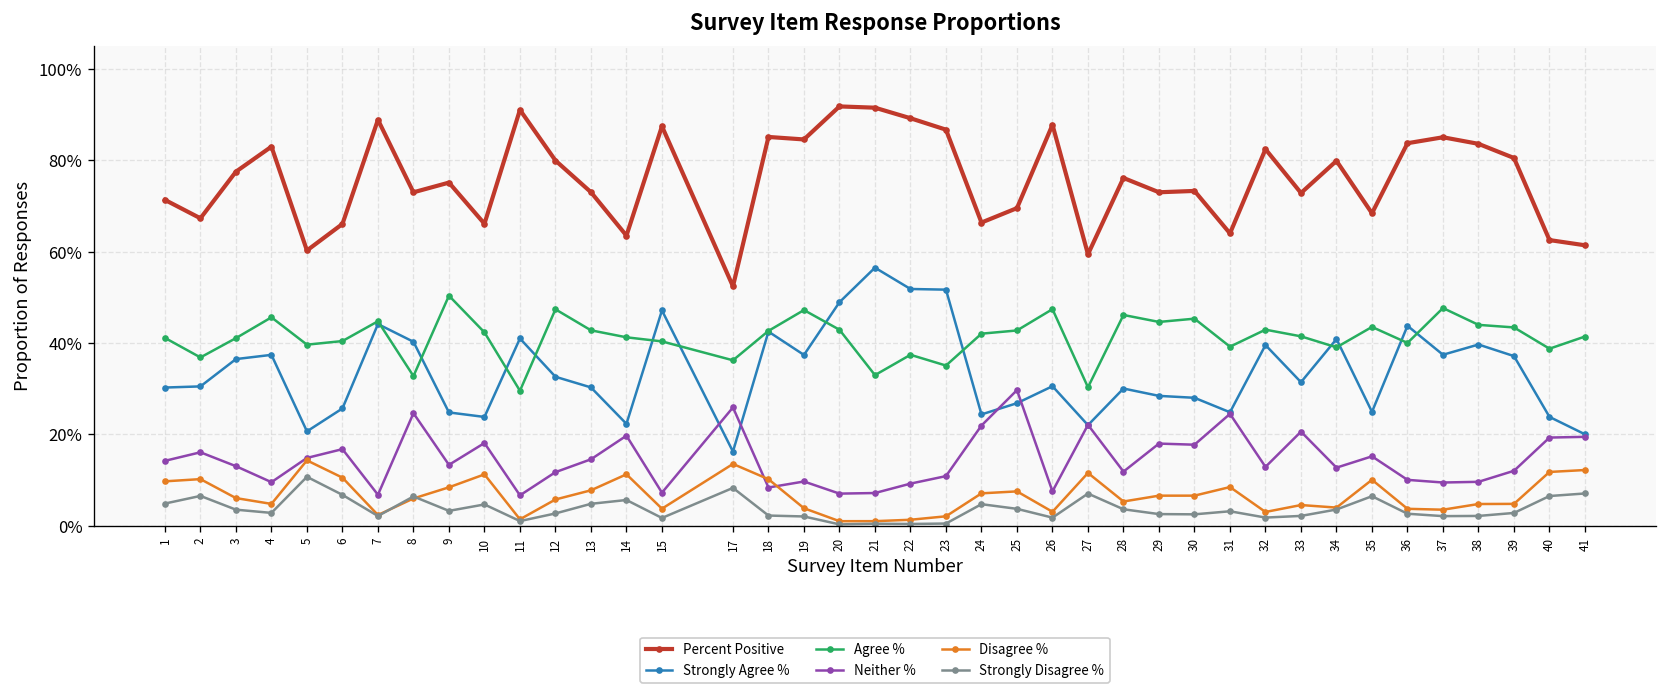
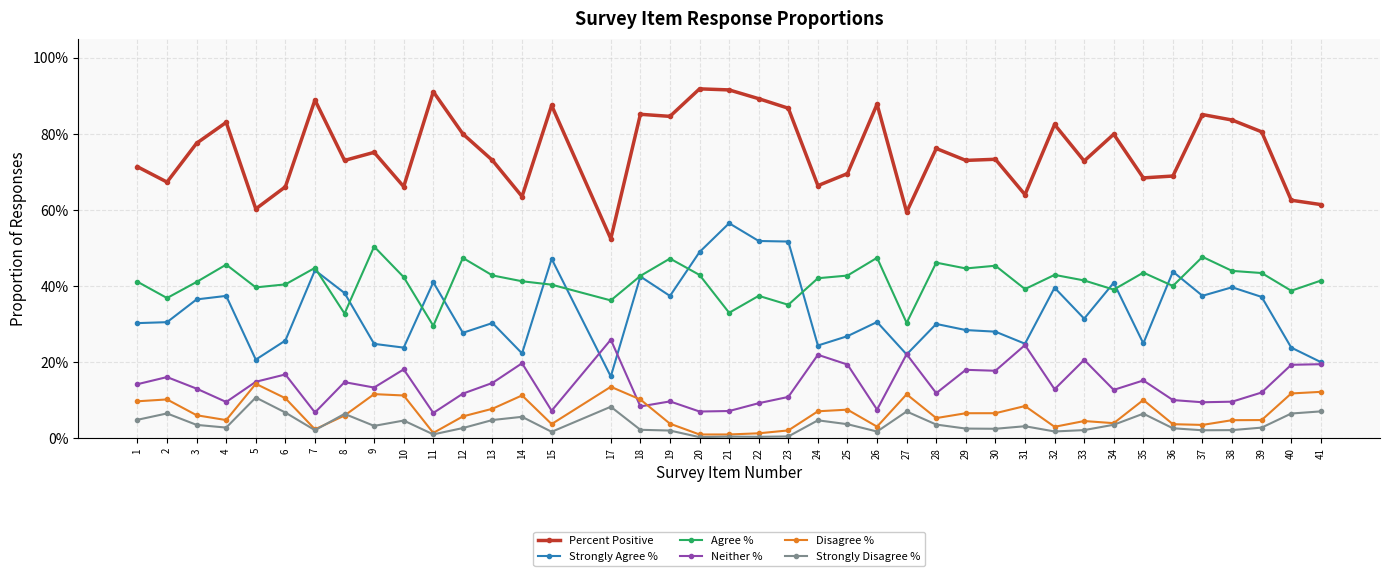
  {
    "Percent Positive": {
      "1": "71%",
      "2": "67%",
      "3": "78%",
      "4": "83%",
      "5": "60%",
      "6": "66%",
      "7": "89%",
      "8": "73%",
      "9": "75%",
      "10": "66%",
      "11": "91%",
      "12": "80%",
      "13": "73%",
      "14": "64%",
      "15": "87%",
      "17": "52%",
      "18": "85%",
      "19": "85%",
      "20": "92%",
      "21": "92%",
      "22": "89%",
      "23": "87%",
      "24": "66%",
      "25": "70%",
      "26": "88%",
      "27": "59%",
      "28": "76%",
      "29": "73%",
      "30": "73%",
      "31": "64%",
      "32": "82%",
      "33": "73%",
      "34": "80%",
      "35": "68%",
-     "36": "84%",
+     "36": "69%",
      "37": "85%",
      "38": "84%",
      "39": "81%",
      "40": "63%",
      "41": "61%"
    },
    "Strongly Agree %": {
      "1": "30%",
      "2": "30%",
      "3": "36%",
      "4": "37%",
      "5": "21%",
      "6": "26%",
-     "8": "40%",
+     "8": "38%",
      "9": "25%",
      "10": "24%",
      "11": "41%",
-     "12": "33%",
+     "12": "28%",
      "13": "30%",
      "14": "22%",
      "15": "47%",
      "17": "16%",
      "19": "37%",
      "20": "49%",
      "21": "56%",
      "22": "52%",
      "23": "52%",
      "24": "24%",
      "25": "27%",
      "26": "31%",
      "28": "30%",
      "29": "28%",
      "30": "28%",
      "32": "40%",
      "33": "31%",
      "34": "41%",
      "35": "25%",
      "36": "44%",
      "37": "37%",
      "38": "40%",
      "39": "37%",
      "40": "24%"
    },
    "Neither %": {
      "1": "14%",
      "2": "16%",
      "3": "13%",
      "4": "9%",
      "6": "17%",
      "7": "7%",
-     "8": "25%",
+     "8": "15%",
      "9": "13%",
      "10": "18%",
      "11": "7%",
      "12": "12%",
      "13": "15%",
      "14": "20%",
      "15": "7%",
      "17": "26%",
      "18": "8%",
      "19": "10%",
      "20": "7%",
      "21": "7%",
      "22": "9%",
      "23": "11%",
      "24": "22%",
-     "25": "30%",
+     "25": "19%",
      "26": "7%",
      "28": "12%",
      "29": "18%",
      "30": "18%",
      "32": "13%",
      "33": "21%",
      "34": "13%",
      "35": "15%",
      "36": "10%",
      "37": "9%",
      "38": "10%",
      "39": "12%",
      "40": "19%"
    },
    "Disagree %": {
      "1": "10%",
      "2": "10%",
      "3": "6%",
      "4": "5%",
      "6": "10%",
-     "9": "8%",
+     "9": "12%",
      "10": "11%",
      "12": "6%",
      "13": "8%",
      "14": "11%",
      "15": "4%",
      "17": "13%",
      "18": "10%",
      "19": "4%",
      "20": "1%",
      "22": "1%",
      "23": "2%",
      "24": "7%",
      "25": "7%",
      "26": "3%",
      "27": "12%",
      "28": "5%",
      "29": "7%",
      "30": "7%",
      "31": "8%",
      "32": "3%",
      "33": "4%",
      "35": "10%",
      "36": "4%",
      "37": "3%",
      "38": "5%",
      "39": "5%",
      "40": "12%",
      "41": "12%"
    }
  }
